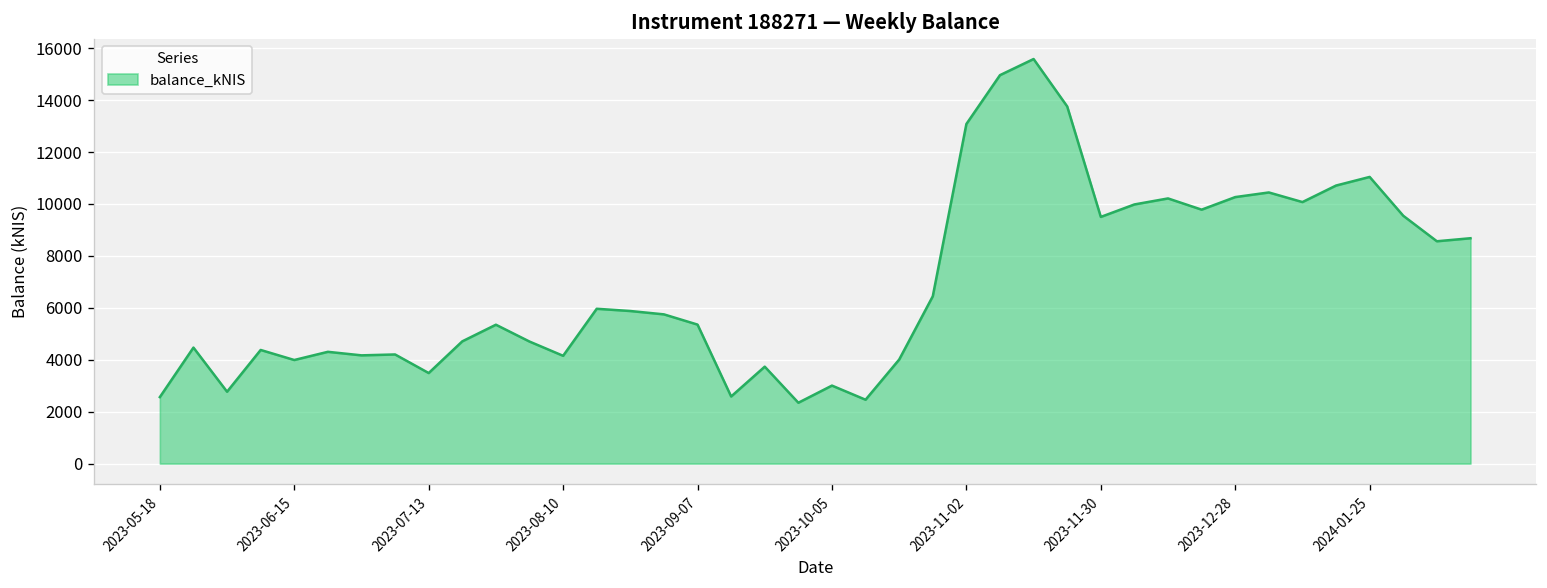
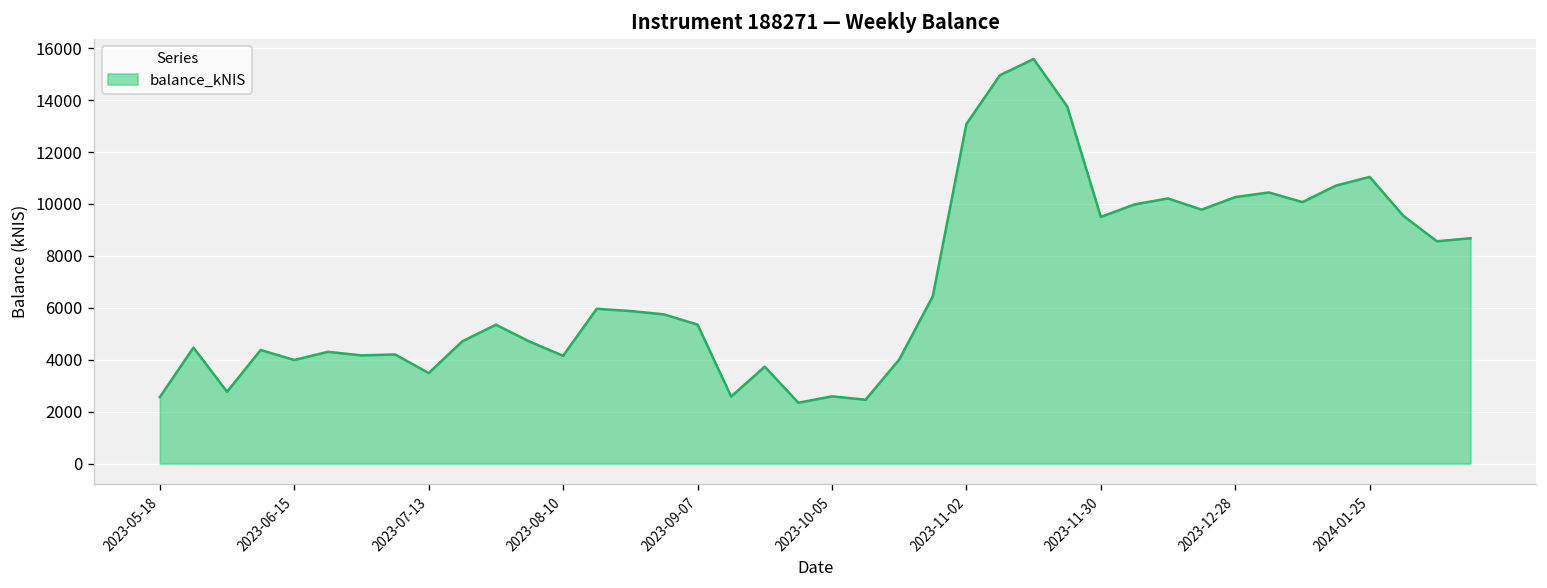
  {
    "2023-05-18": 2600,
    "2023-06-15": 4000,
    "2023-07-13": 3500,
    "2023-08-10": 4200,
    "2023-09-07": 5400,
-   "2023-10-05": 3000,
+   "2023-10-05": 2600,
    "2023-11-02": 13100,
    "2023-11-30": 9500,
    "2023-12-28": 10300,
    "2024-01-25": 11000
  }
